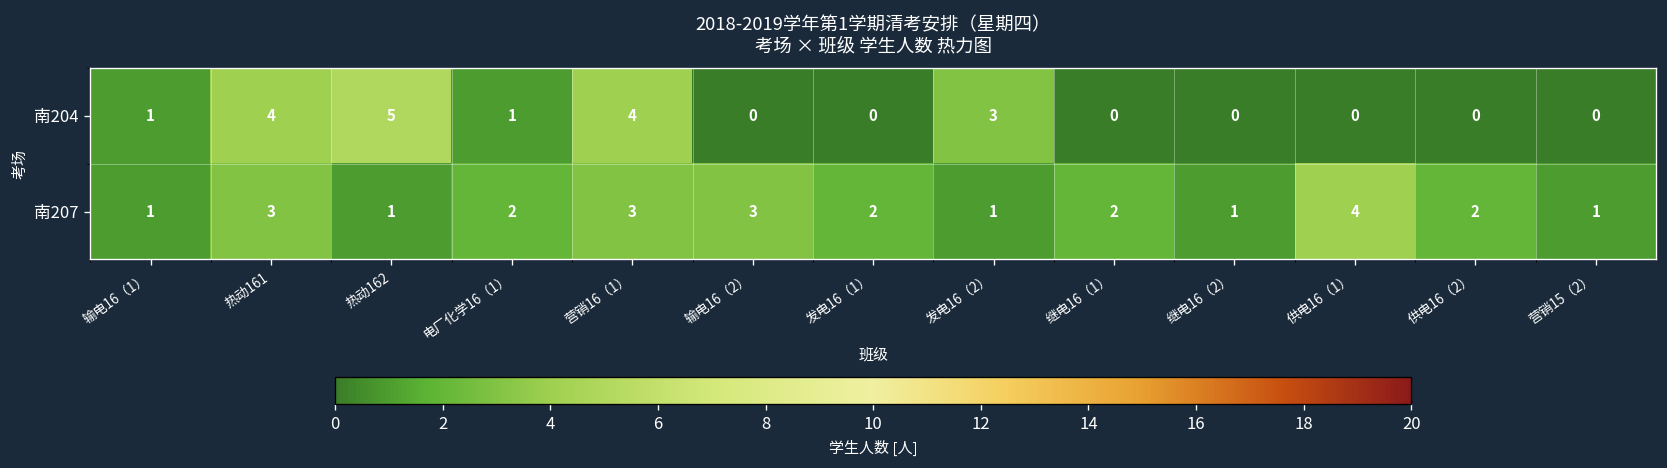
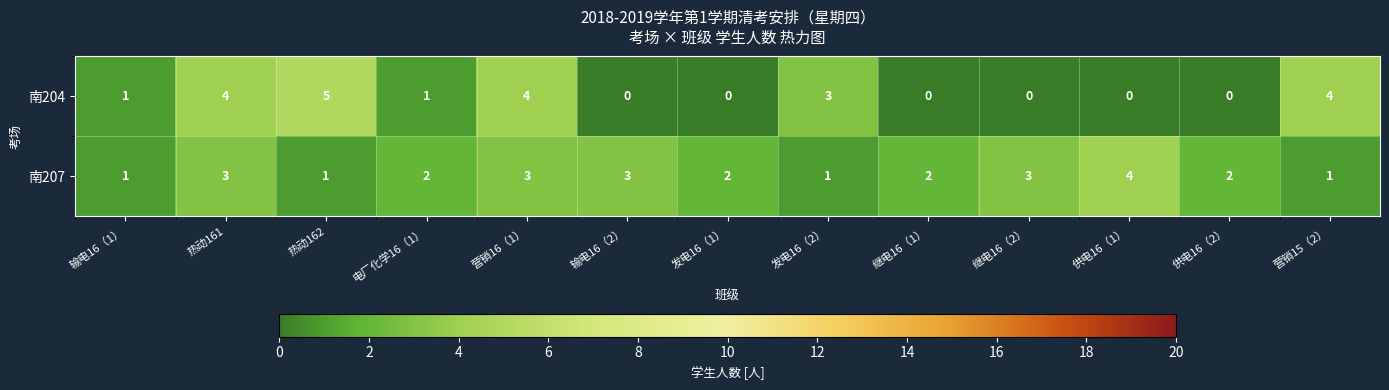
  {
    "南204": {
      "输电16（1）": 1,
      "热动161": 4,
      "热动162": 5,
      "电厂化学16（1）": 1,
      "营销16（1）": 4,
      "输电16（2）": 0,
      "发电16（1）": 0,
      "发电16（2）": 3,
      "继电16（1）": 0,
      "继电16（2）": 0,
      "供电16（1）": 0,
      "供电16（2）": 0,
-     "营销15（2）": 0
+     "营销15（2）": 4
    },
    "南207": {
      "输电16（1）": 1,
      "热动161": 3,
      "热动162": 1,
      "电厂化学16（1）": 2,
      "营销16（1）": 3,
      "输电16（2）": 3,
      "发电16（1）": 2,
      "发电16（2）": 1,
      "继电16（1）": 2,
-     "继电16（2）": 1,
+     "继电16（2）": 3,
      "供电16（1）": 4,
      "供电16（2）": 2,
      "营销15（2）": 1
    }
  }
